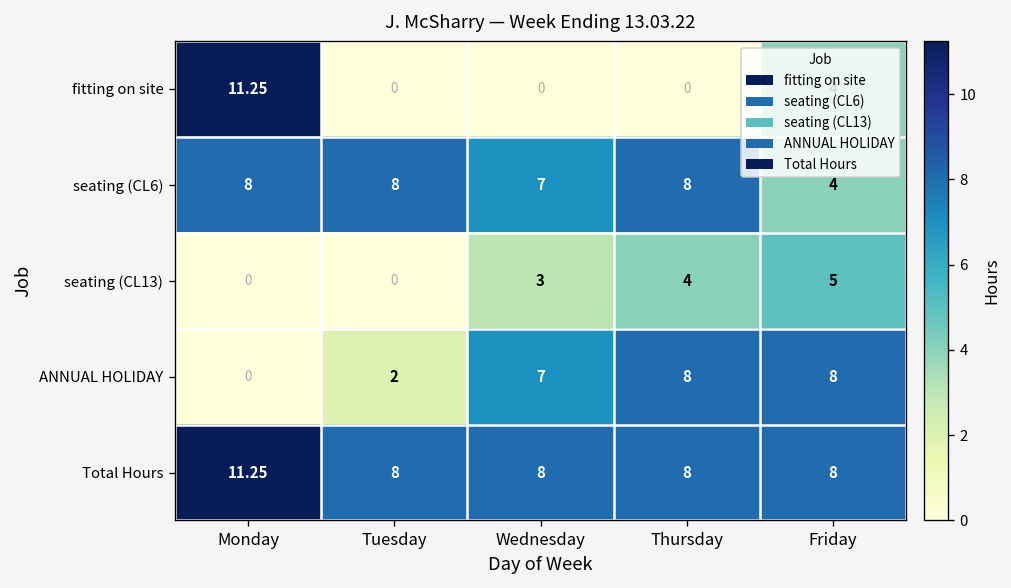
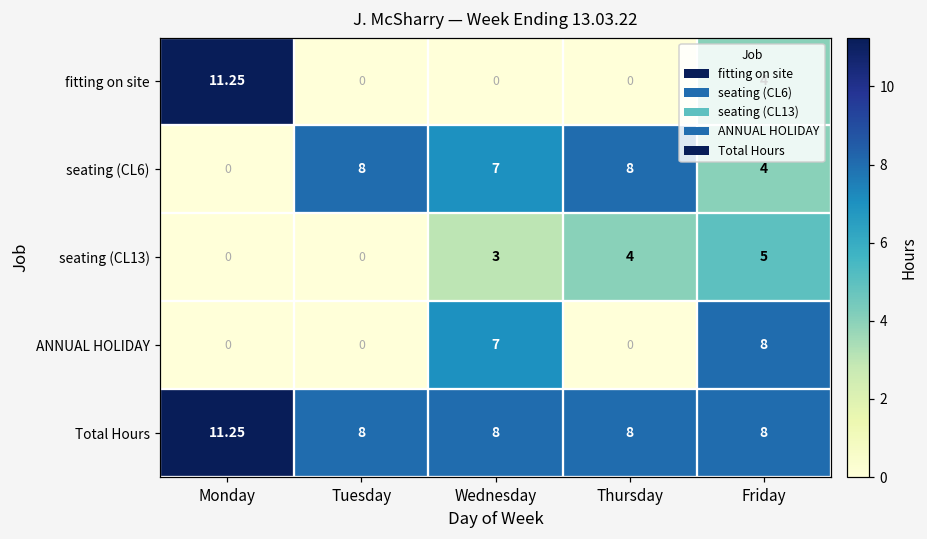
  {
    "fitting on site": {
      "Monday": 11.25,
      "Tuesday": 0,
      "Wednesday": 0,
      "Thursday": 0
    },
    "seating (CL6)": {
-     "Monday": 8,
+     "Monday": 0,
      "Tuesday": 8,
      "Wednesday": 7,
      "Thursday": 8,
      "Friday": 4
    },
    "seating (CL13)": {
      "Monday": 0,
      "Tuesday": 0,
      "Wednesday": 3,
      "Thursday": 4,
      "Friday": 5
    },
    "ANNUAL HOLIDAY": {
      "Monday": 0,
-     "Tuesday": 2,
+     "Tuesday": 0,
      "Wednesday": 7,
-     "Thursday": 8,
+     "Thursday": 0,
      "Friday": 8
    },
    "Total Hours": {
      "Monday": 11.25,
      "Tuesday": 8,
      "Wednesday": 8,
      "Thursday": 8,
      "Friday": 8
    }
  }
